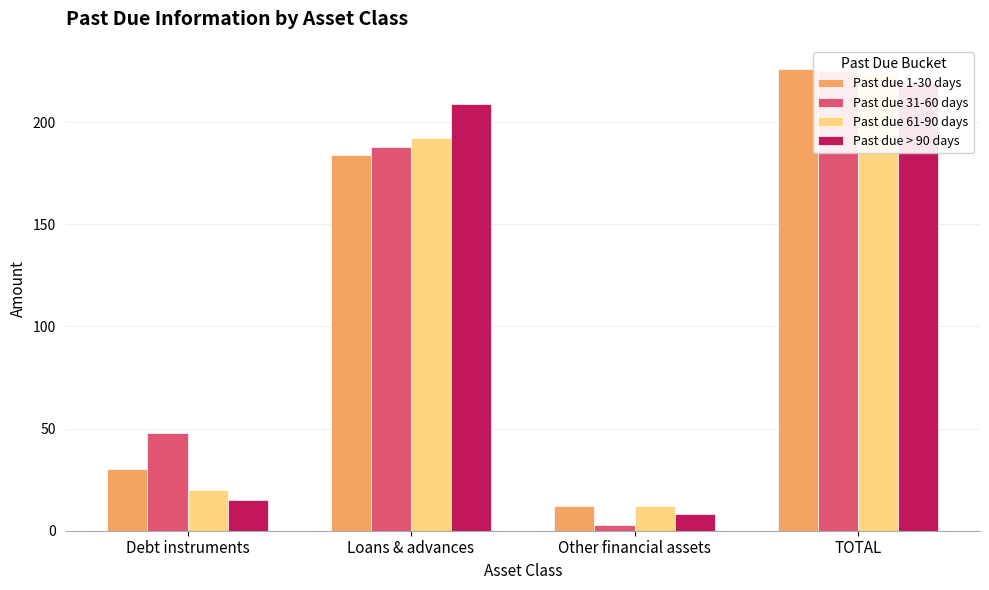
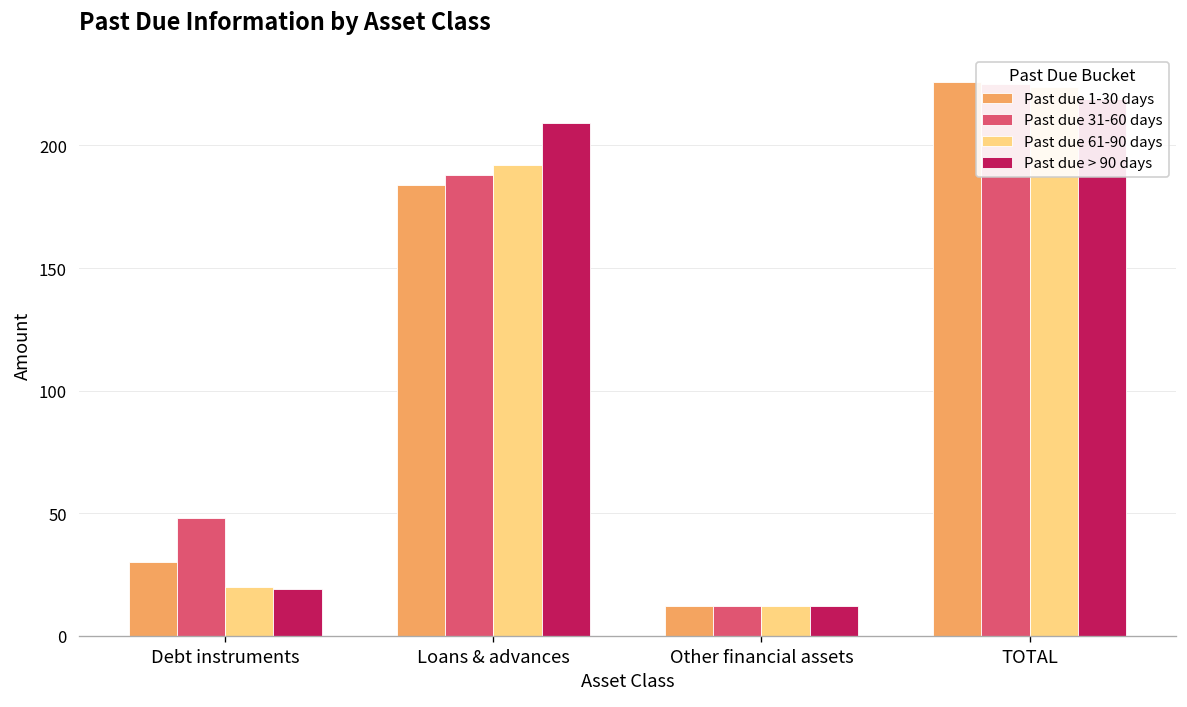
  {
    "Past due 31-60 days": {
      "Debt instruments": 48,
      "Loans & advances": 188,
-     "Other financial assets": 3
+     "Other financial assets": 12
    },
    "Past due > 90 days": {
-     "Debt instruments": 15,
+     "Debt instruments": 19,
      "Loans & advances": 209,
-     "Other financial assets": 8
+     "Other financial assets": 12
    }
  }
